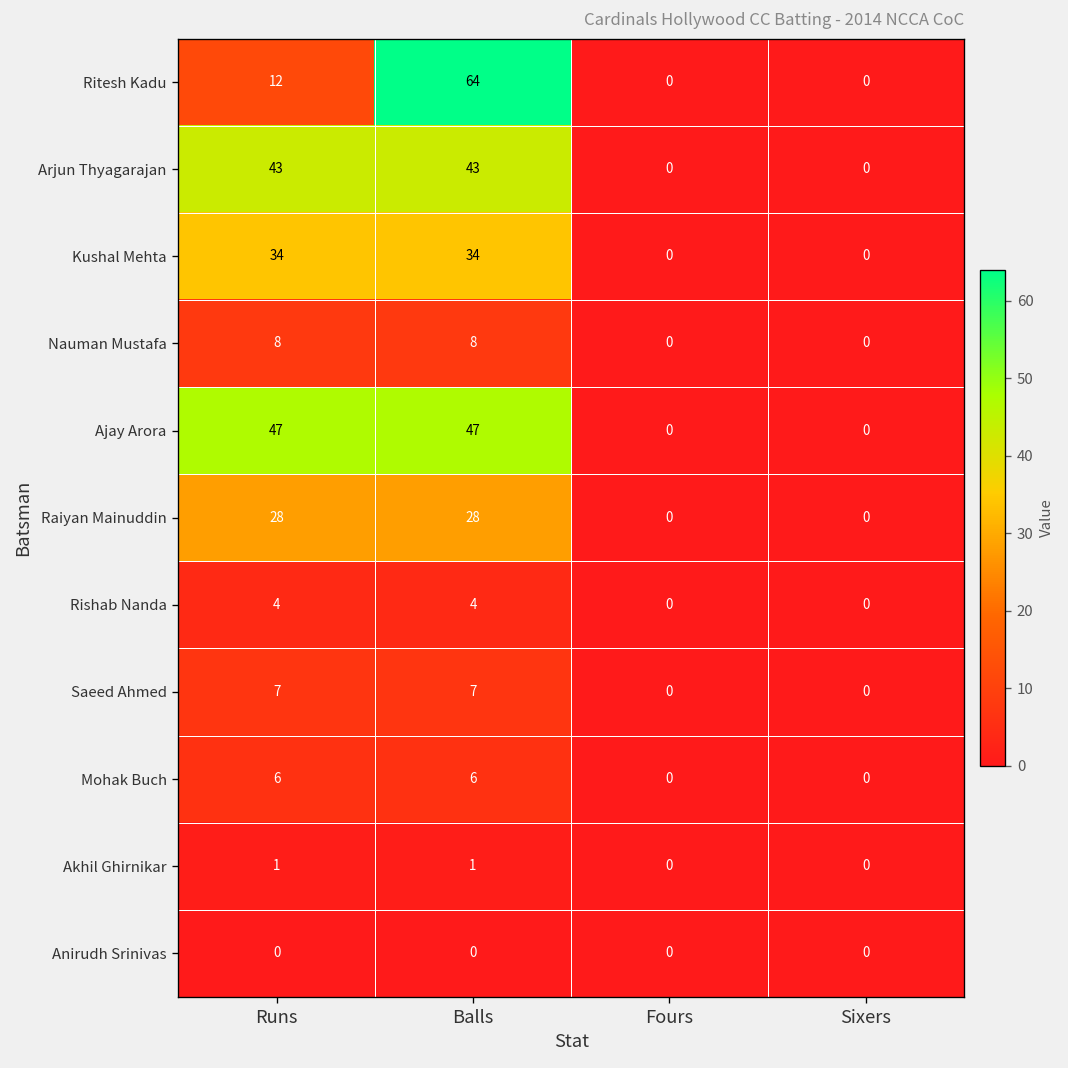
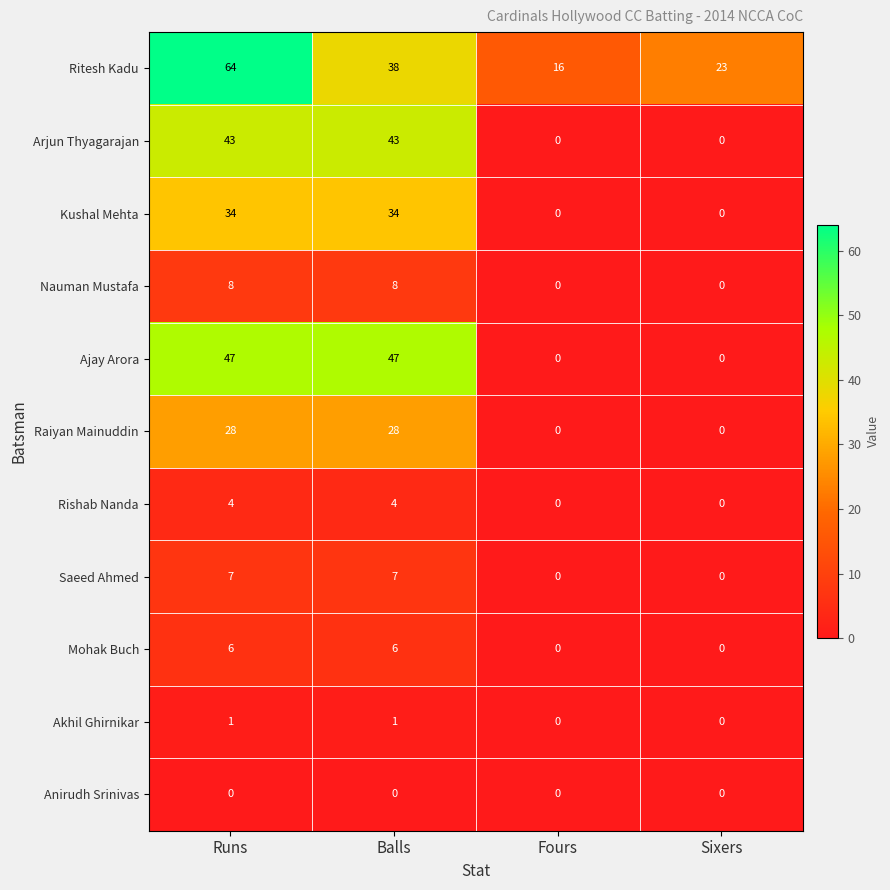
  {
    "Ritesh Kadu": {
-     "Runs": 12,
-     "Balls": 64,
-     "Fours": 0,
-     "Sixers": 0
+     "Runs": 64,
+     "Balls": 38,
+     "Fours": 16,
+     "Sixers": 23
    },
    "Arjun Thyagarajan": {
      "Runs": 43,
      "Balls": 43,
      "Fours": 0,
      "Sixers": 0
    },
    "Kushal Mehta": {
      "Runs": 34,
      "Balls": 34,
      "Fours": 0,
      "Sixers": 0
    },
    "Nauman Mustafa": {
      "Runs": 8,
      "Balls": 8,
      "Fours": 0,
      "Sixers": 0
    },
    "Ajay Arora": {
      "Runs": 47,
      "Balls": 47,
      "Fours": 0,
      "Sixers": 0
    },
    "Raiyan Mainuddin": {
      "Runs": 28,
      "Balls": 28,
      "Fours": 0,
      "Sixers": 0
    },
    "Rishab Nanda": {
      "Runs": 4,
      "Balls": 4,
      "Fours": 0,
      "Sixers": 0
    },
    "Saeed Ahmed": {
      "Runs": 7,
      "Balls": 7,
      "Fours": 0,
      "Sixers": 0
    },
    "Mohak Buch": {
      "Runs": 6,
      "Balls": 6,
      "Fours": 0,
      "Sixers": 0
    },
    "Akhil Ghirnikar": {
      "Runs": 1,
      "Balls": 1,
      "Fours": 0,
      "Sixers": 0
    },
    "Anirudh Srinivas": {
      "Runs": 0,
      "Balls": 0,
      "Fours": 0,
      "Sixers": 0
    }
  }
